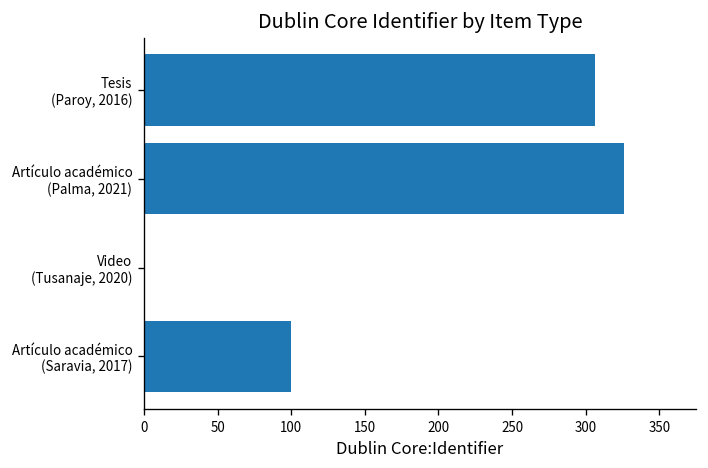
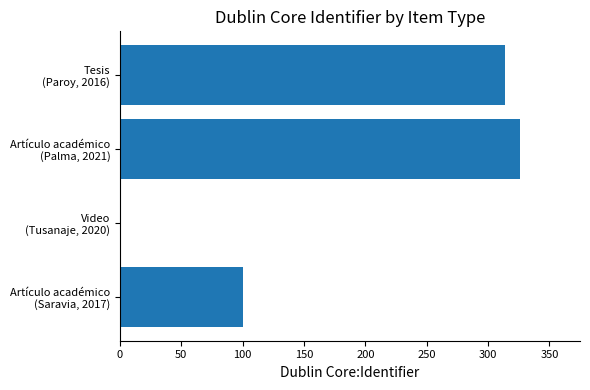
  {
-   "Tesis (Paroy, 2016)": 306,
+   "Tesis (Paroy, 2016)": 314,
    "Artículo académico (Palma, 2021)": 326,
    "Video (Tusanaje, 2020)": 0,
    "Artículo académico (Saravia, 2017)": 100
  }
